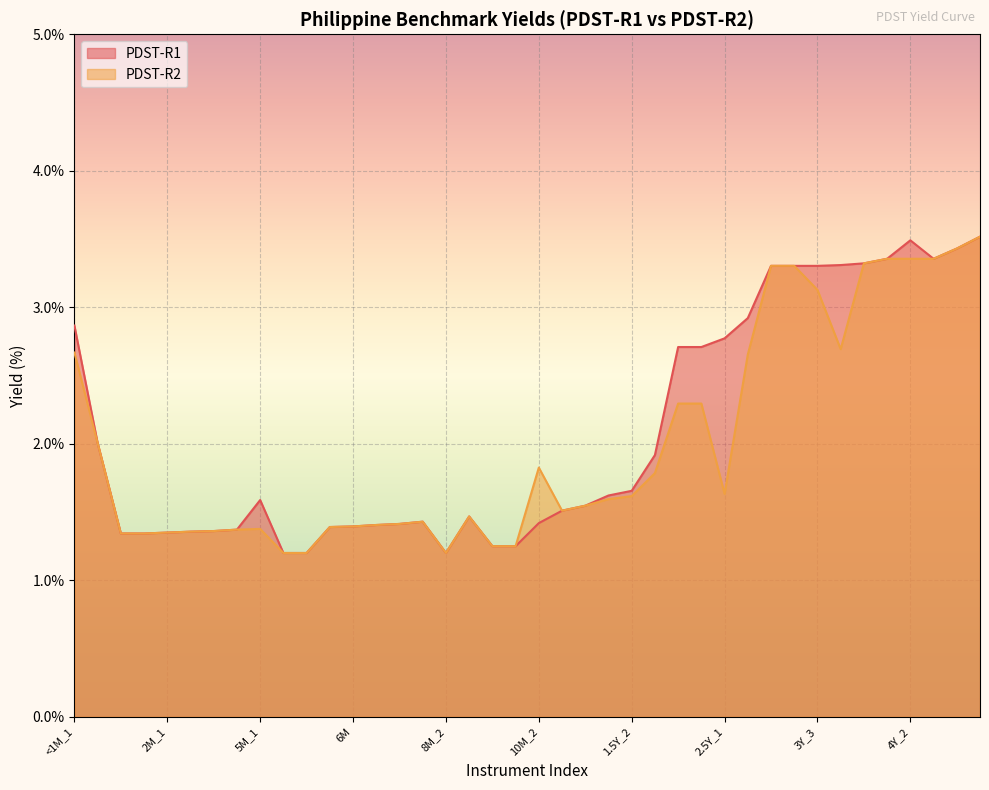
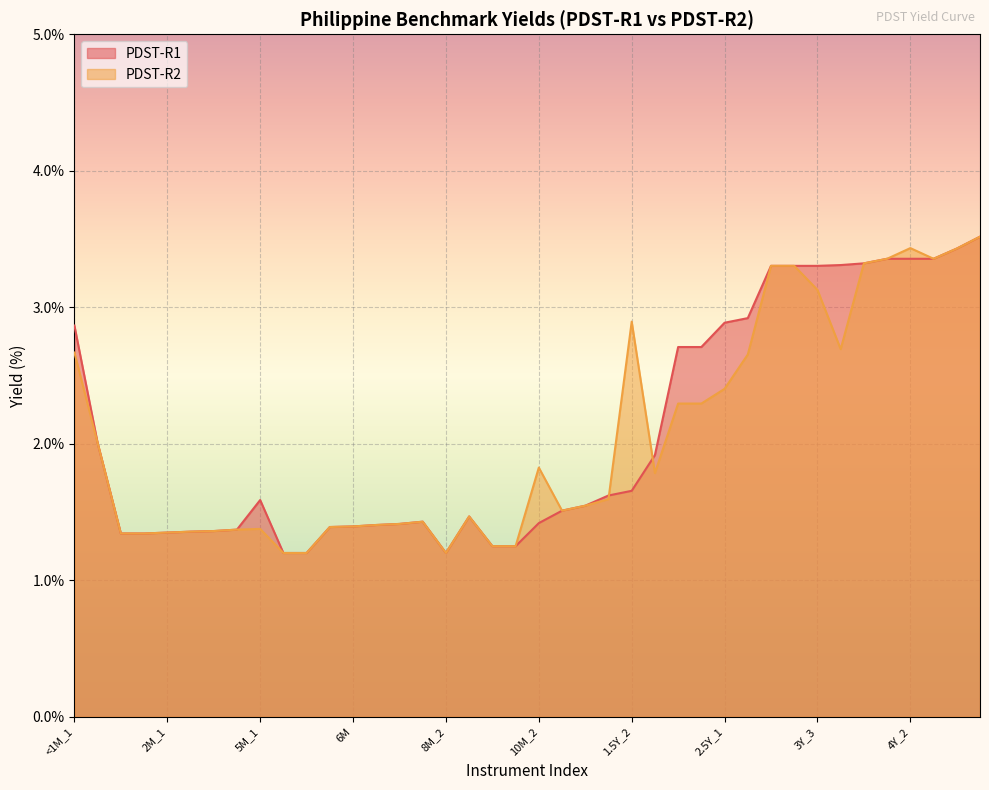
  {
    "PDST-R1": {
      "<1M_1": "2.87%",
      "5M_1": "1.59%",
      "10M_2": "1.42%",
      "1.5Y_2": "1.66%",
-     "2.5Y_1": "2.77%",
+     "2.5Y_1": "2.89%",
      "3Y_3": "3.30%",
-     "4Y_2": "3.49%"
+     "4Y_2": "3.36%"
    },
    "PDST-R2": {
      "<1M_1": "2.67%",
      "5M_1": "1.38%",
      "10M_2": "1.83%",
-     "1.5Y_2": "1.62%",
-     "2.5Y_1": "1.63%",
+     "1.5Y_2": "2.90%",
+     "2.5Y_1": "2.40%",
      "3Y_3": "3.13%",
-     "4Y_2": "3.36%"
+     "4Y_2": "3.43%"
    }
  }
